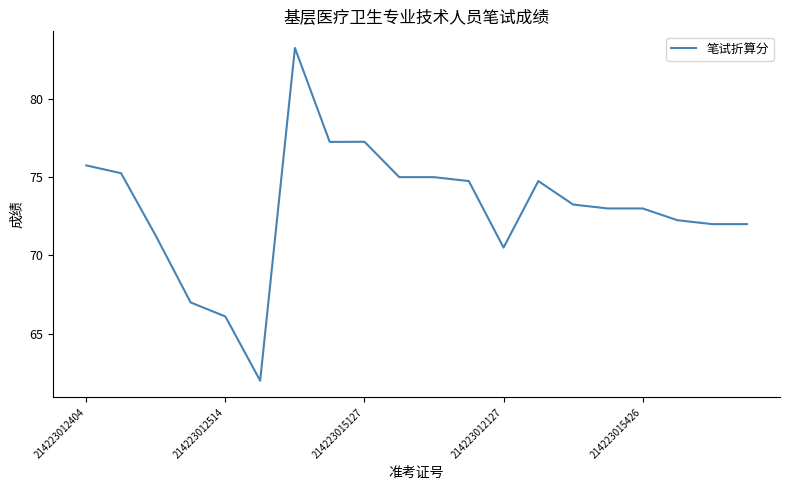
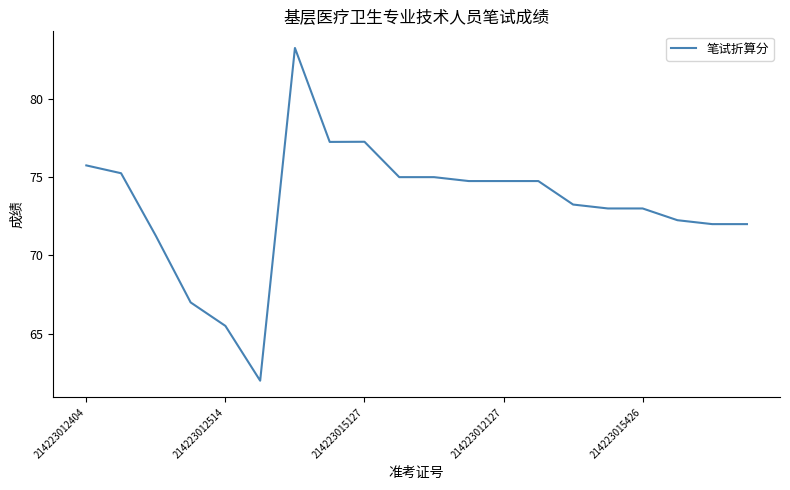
  {
    "214223012404": 75.8,
-   "214223012514": 66.1,
+   "214223012514": 65.5,
    "214223015127": 77.3,
-   "214223012127": 70.5,
+   "214223012127": 74.8,
    "214223015426": 73.0
  }
